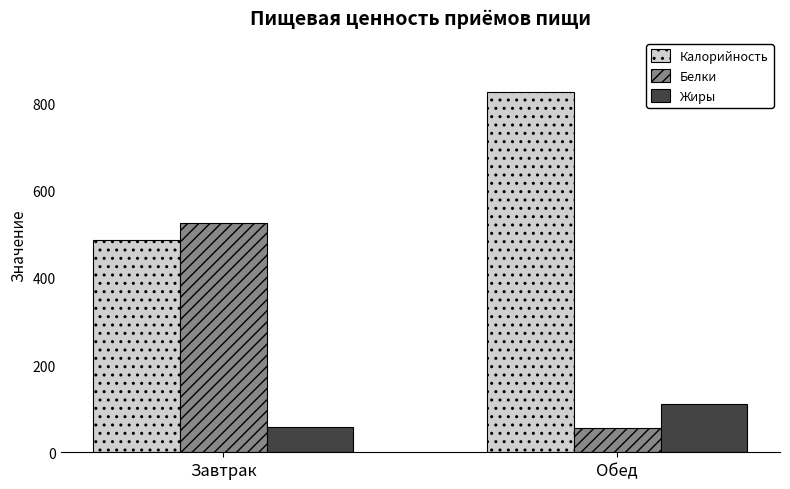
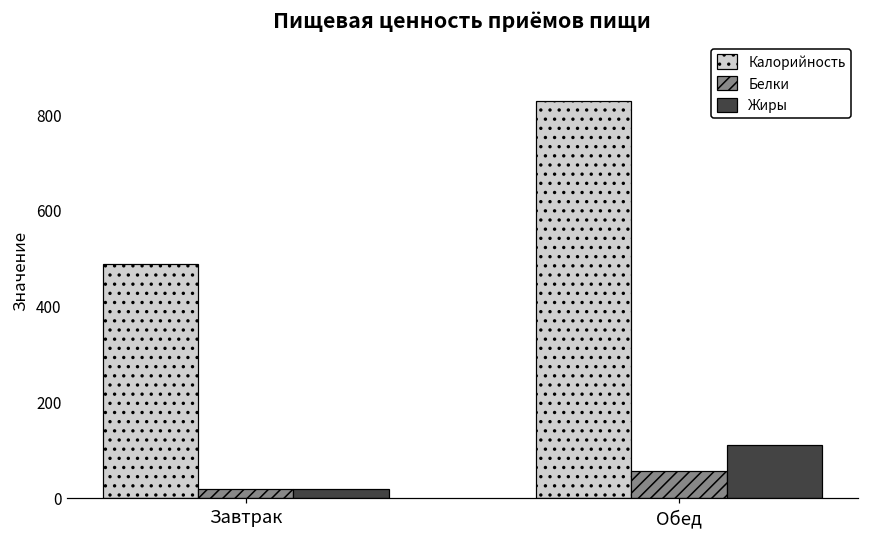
  {
    "Калорийность": {
      "Завтрак": 490,
      "Обед": 830
    },
    "Белки": {
-     "Завтрак": 530,
+     "Завтрак": 20,
      "Обед": 60
    },
    "Жиры": {
-     "Завтрак": 60,
+     "Завтрак": 20,
      "Обед": 110
    }
  }
